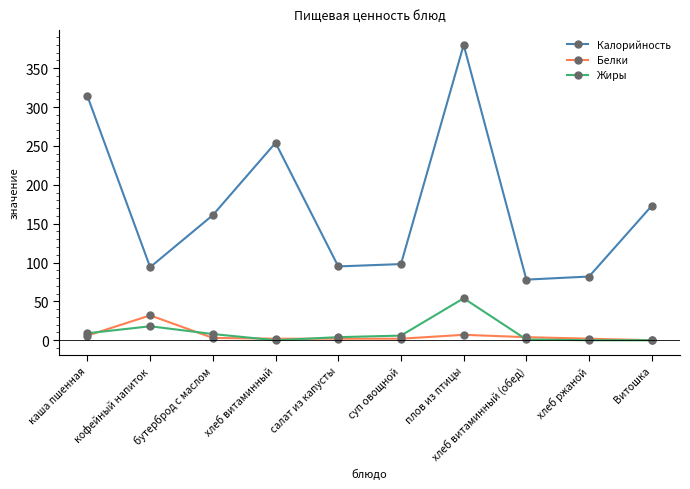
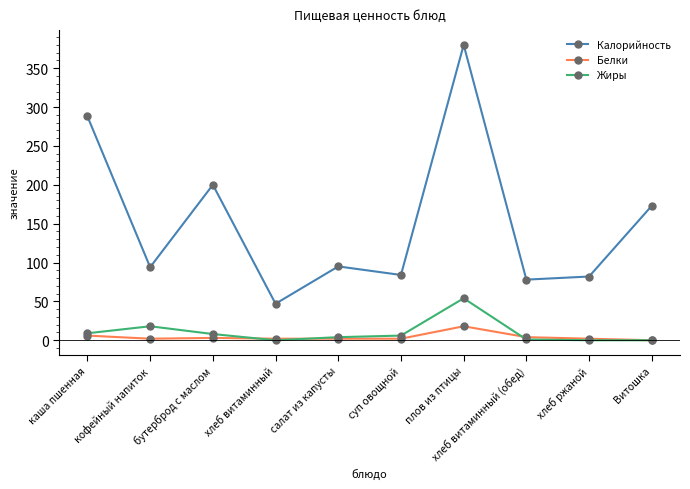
  {
    "Калорийность": {
-     "каша пшенная": 310,
+     "каша пшенная": 290,
      "кофейный напиток": 90,
-     "бутерброд с маслом": 160,
-     "хлеб витаминный": 250,
+     "бутерброд с маслом": 200,
+     "хлеб витаминный": 50,
      "салат из капусты": 100,
-     "суп овощной": 100,
+     "суп овощной": 80,
      "плов из птицы": 380,
      "хлеб витаминный (обед)": 80,
      "хлеб ржаной": 80,
      "Витошка": 170
    },
    "Белки": {
-     "кофейный напиток": 30,
+     "кофейный напиток": 0,
      "бутерброд с маслом": 0,
      "суп овощной": 0,
-     "плов из птицы": 10
+     "плов из птицы": 20
    },
    "Жиры": {
      "кофейный напиток": 20,
      "бутерброд с маслом": 10,
      "суп овощной": 10,
      "плов из птицы": 50
    }
  }
